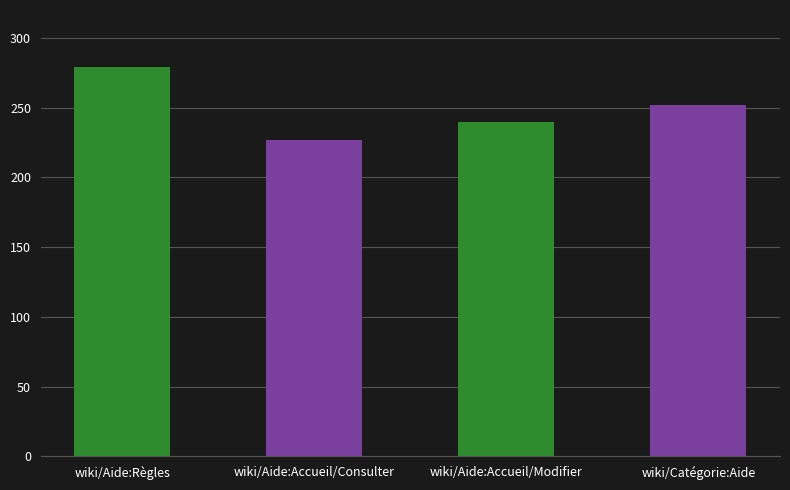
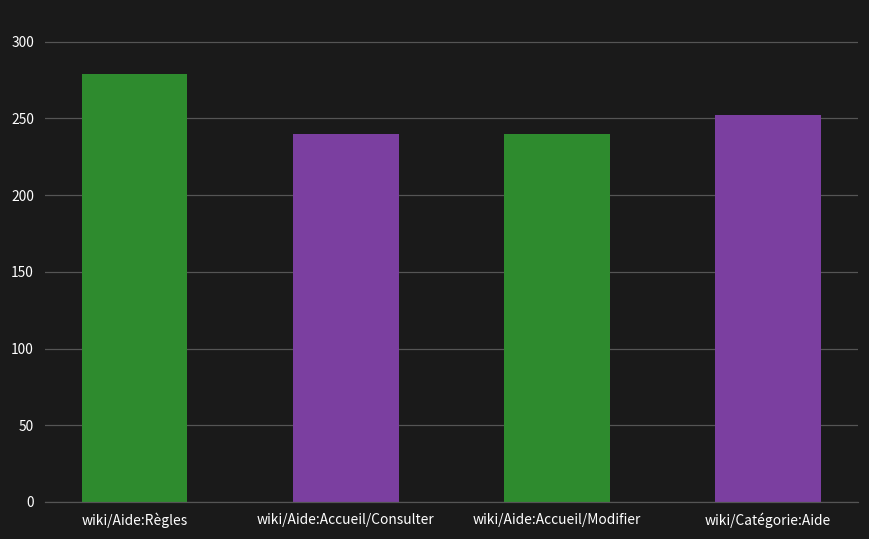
  {
    "wiki/Aide:Règles": 279,
-   "wiki/Aide:Accueil/Consulter": 227,
+   "wiki/Aide:Accueil/Consulter": 240,
    "wiki/Aide:Accueil/Modifier": 240,
    "wiki/Catégorie:Aide": 252
  }
